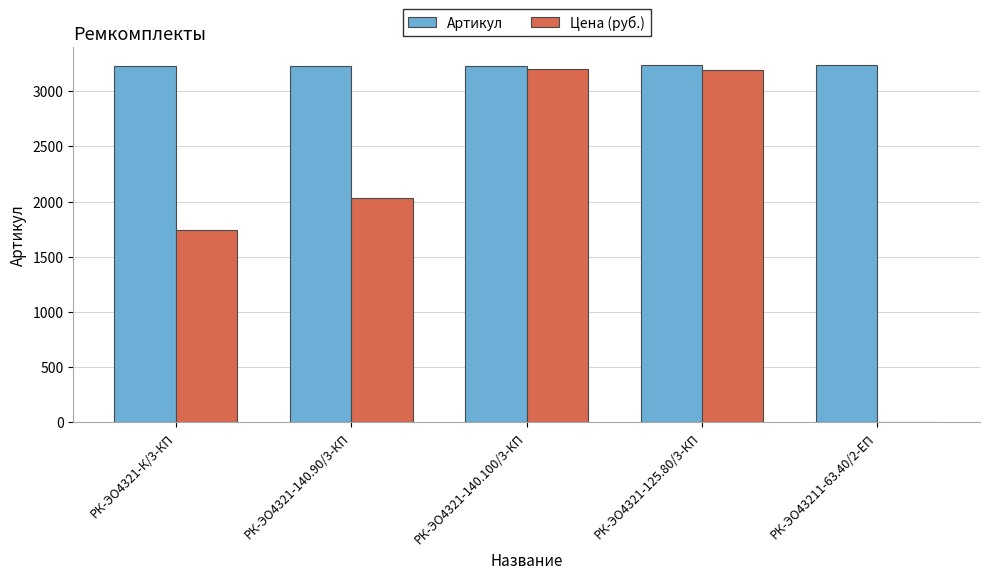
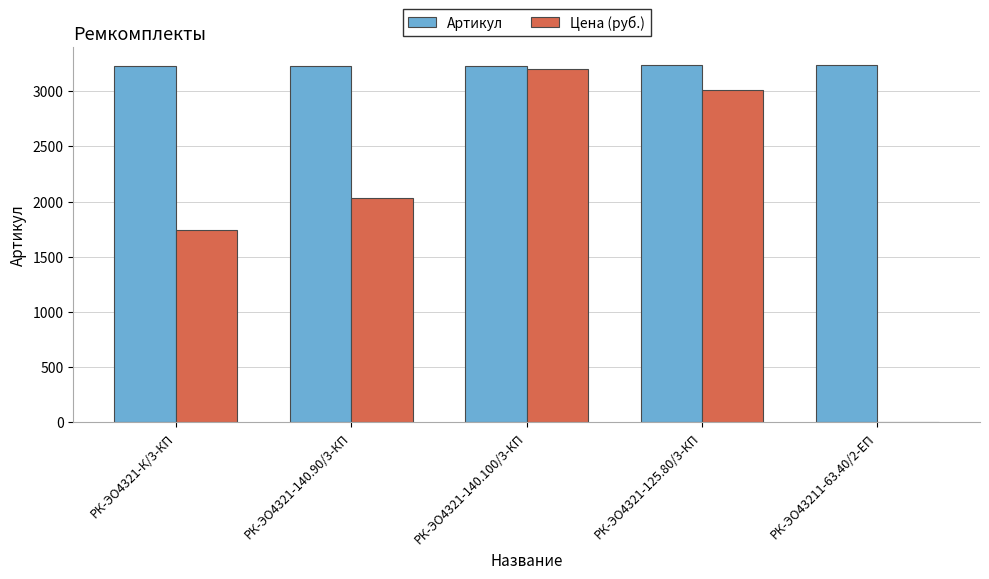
  {
    "Артикул": {
      "РК-ЭО4321-К/3-КП": 3230,
      "РК-ЭО4321-140.90/3-КП": 3230,
      "РК-ЭО4321-140.100/3-КП": 3230,
      "РК-ЭО4321-125.80/3-КП": 3230,
      "РК-ЭО43211-63.40/2-ЕП": 3230
    },
    "Цена (руб.)": {
      "РК-ЭО4321-К/3-КП": 1740,
      "РК-ЭО4321-140.90/3-КП": 2040,
      "РК-ЭО4321-140.100/3-КП": 3200,
-     "РК-ЭО4321-125.80/3-КП": 3190,
+     "РК-ЭО4321-125.80/3-КП": 3010,
      "РК-ЭО43211-63.40/2-ЕП": 0
    }
  }
